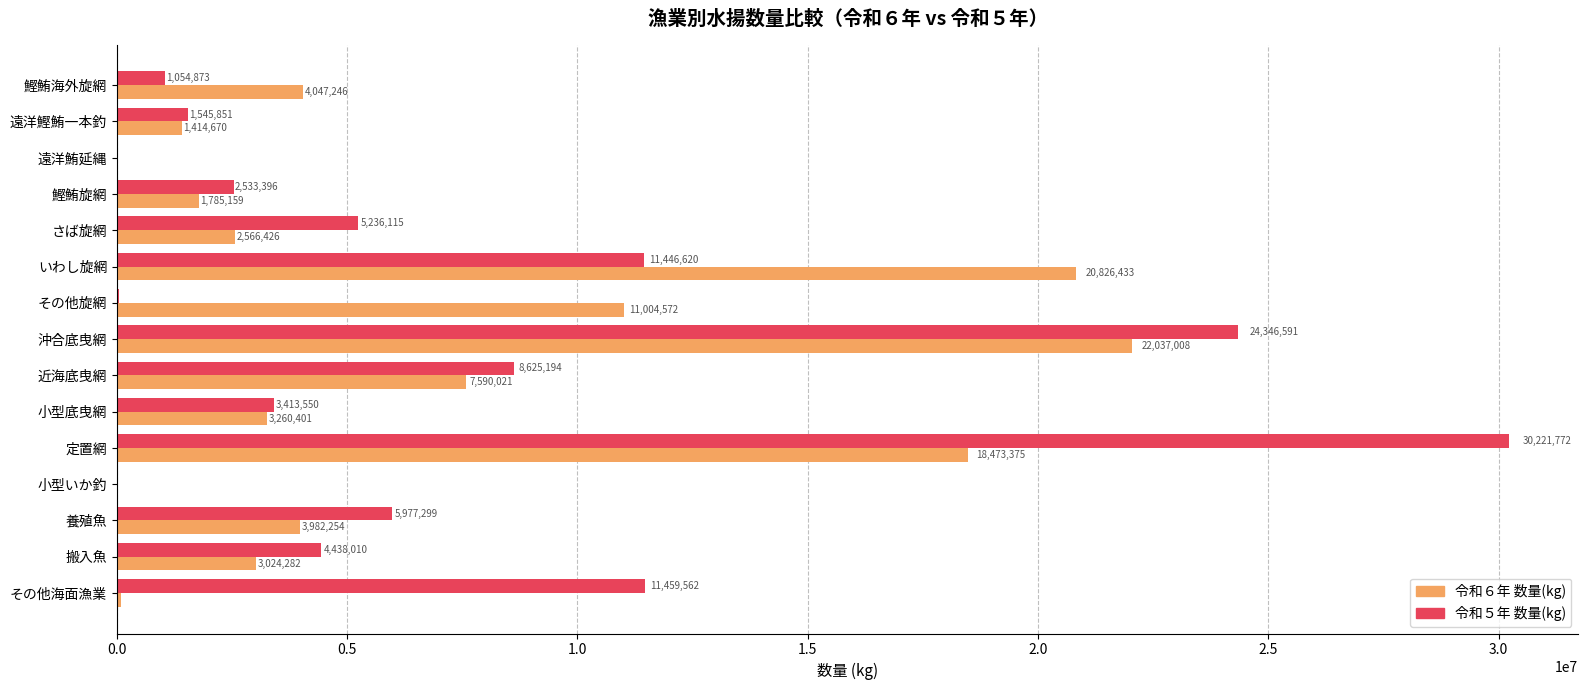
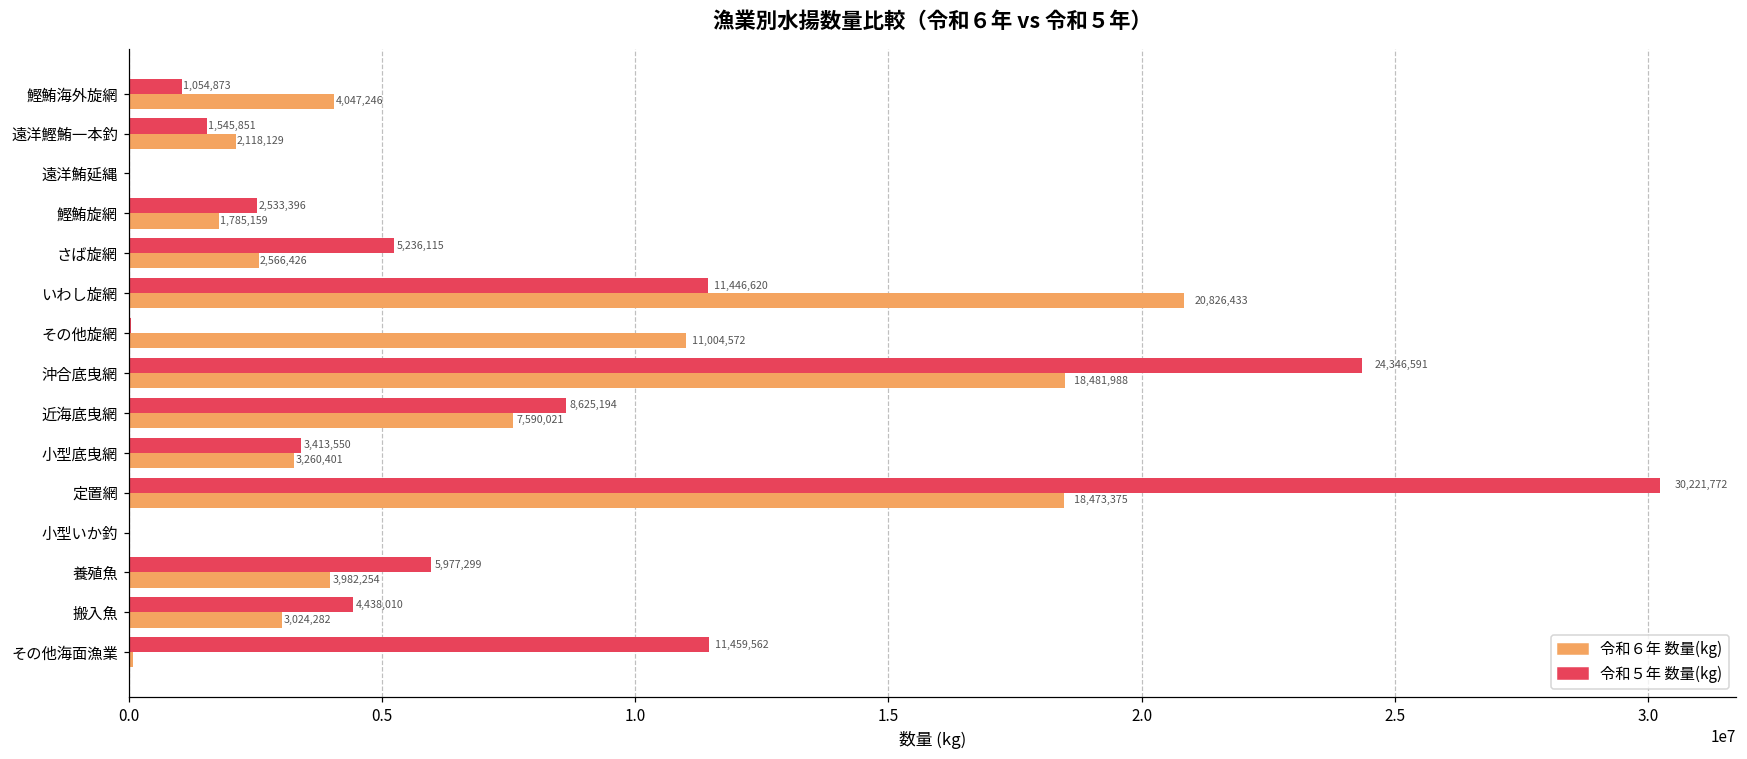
  {
    "令和６年 数量(kg)": {
      "鰹鮪海外旋網": "4,047,246",
-     "遠洋鰹鮪一本釣": "1,414,670",
+     "遠洋鰹鮪一本釣": "2,118,129",
      "鰹鮪旋網": "1,785,159",
      "さば旋網": "2,566,426",
      "いわし旋網": "20,826,433",
      "その他旋網": "11,004,572",
-     "沖合底曳網": "22,037,008",
+     "沖合底曳網": "18,481,988",
      "近海底曳網": "7,590,021",
      "小型底曳網": "3,260,401",
      "定置網": "18,473,375",
      "養殖魚": "3,982,254",
      "搬入魚": "3,024,282"
    },
    "令和５年 数量(kg)": {
      "鰹鮪海外旋網": "1,054,873",
      "遠洋鰹鮪一本釣": "1,545,851",
      "鰹鮪旋網": "2,533,396",
      "さば旋網": "5,236,115",
      "いわし旋網": "11,446,620",
      "沖合底曳網": "24,346,591",
      "近海底曳網": "8,625,194",
      "小型底曳網": "3,413,550",
      "定置網": "30,221,772",
      "養殖魚": "5,977,299",
      "搬入魚": "4,438,010",
      "その他海面漁業": "11,459,562"
    }
  }
